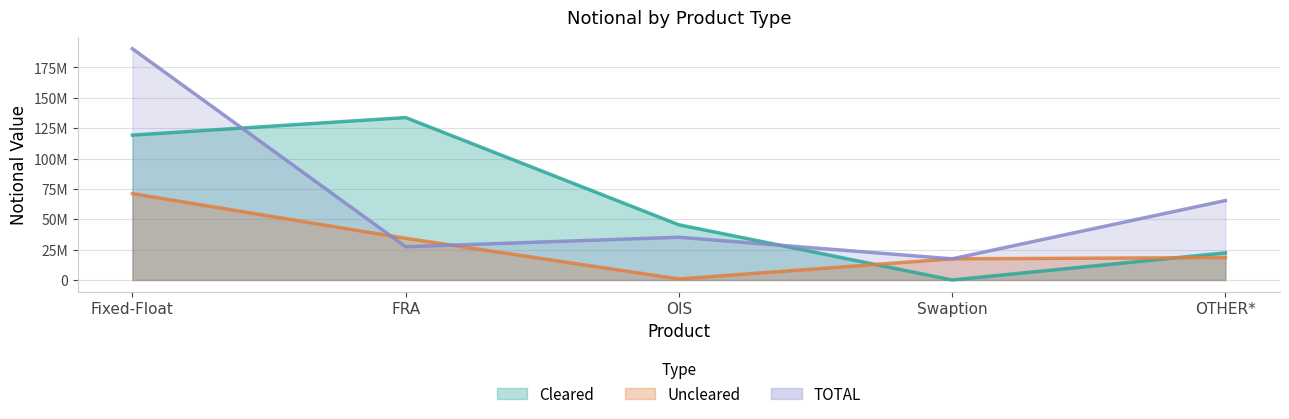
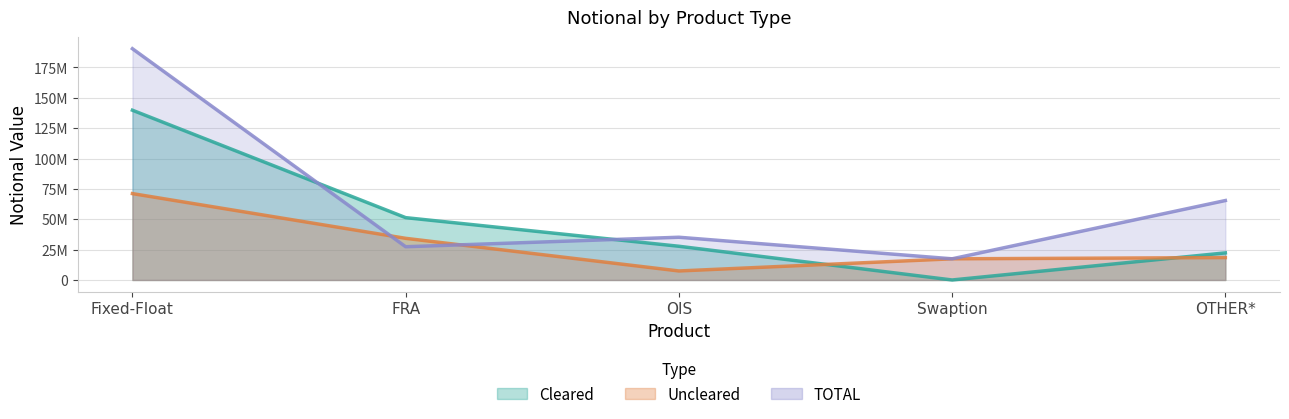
  {
    "Cleared": {
-     "Fixed-Float": 119000000,
-     "FRA": 134000000,
-     "OIS": 45000000,
+     "Fixed-Float": 140000000,
+     "FRA": 51000000,
+     "OIS": 28000000,
      "Swaption": 0,
      "OTHER*": 22000000
    },
    "Uncleared": {
      "Fixed-Float": 71000000,
      "FRA": 34000000,
-     "OIS": 1000000,
+     "OIS": 7000000,
      "OTHER*": 18000000
    },
    "TOTAL": {
      "Fixed-Float": 190000000,
      "FRA": 27000000,
      "OIS": 35000000,
      "OTHER*": 65000000
    }
  }
